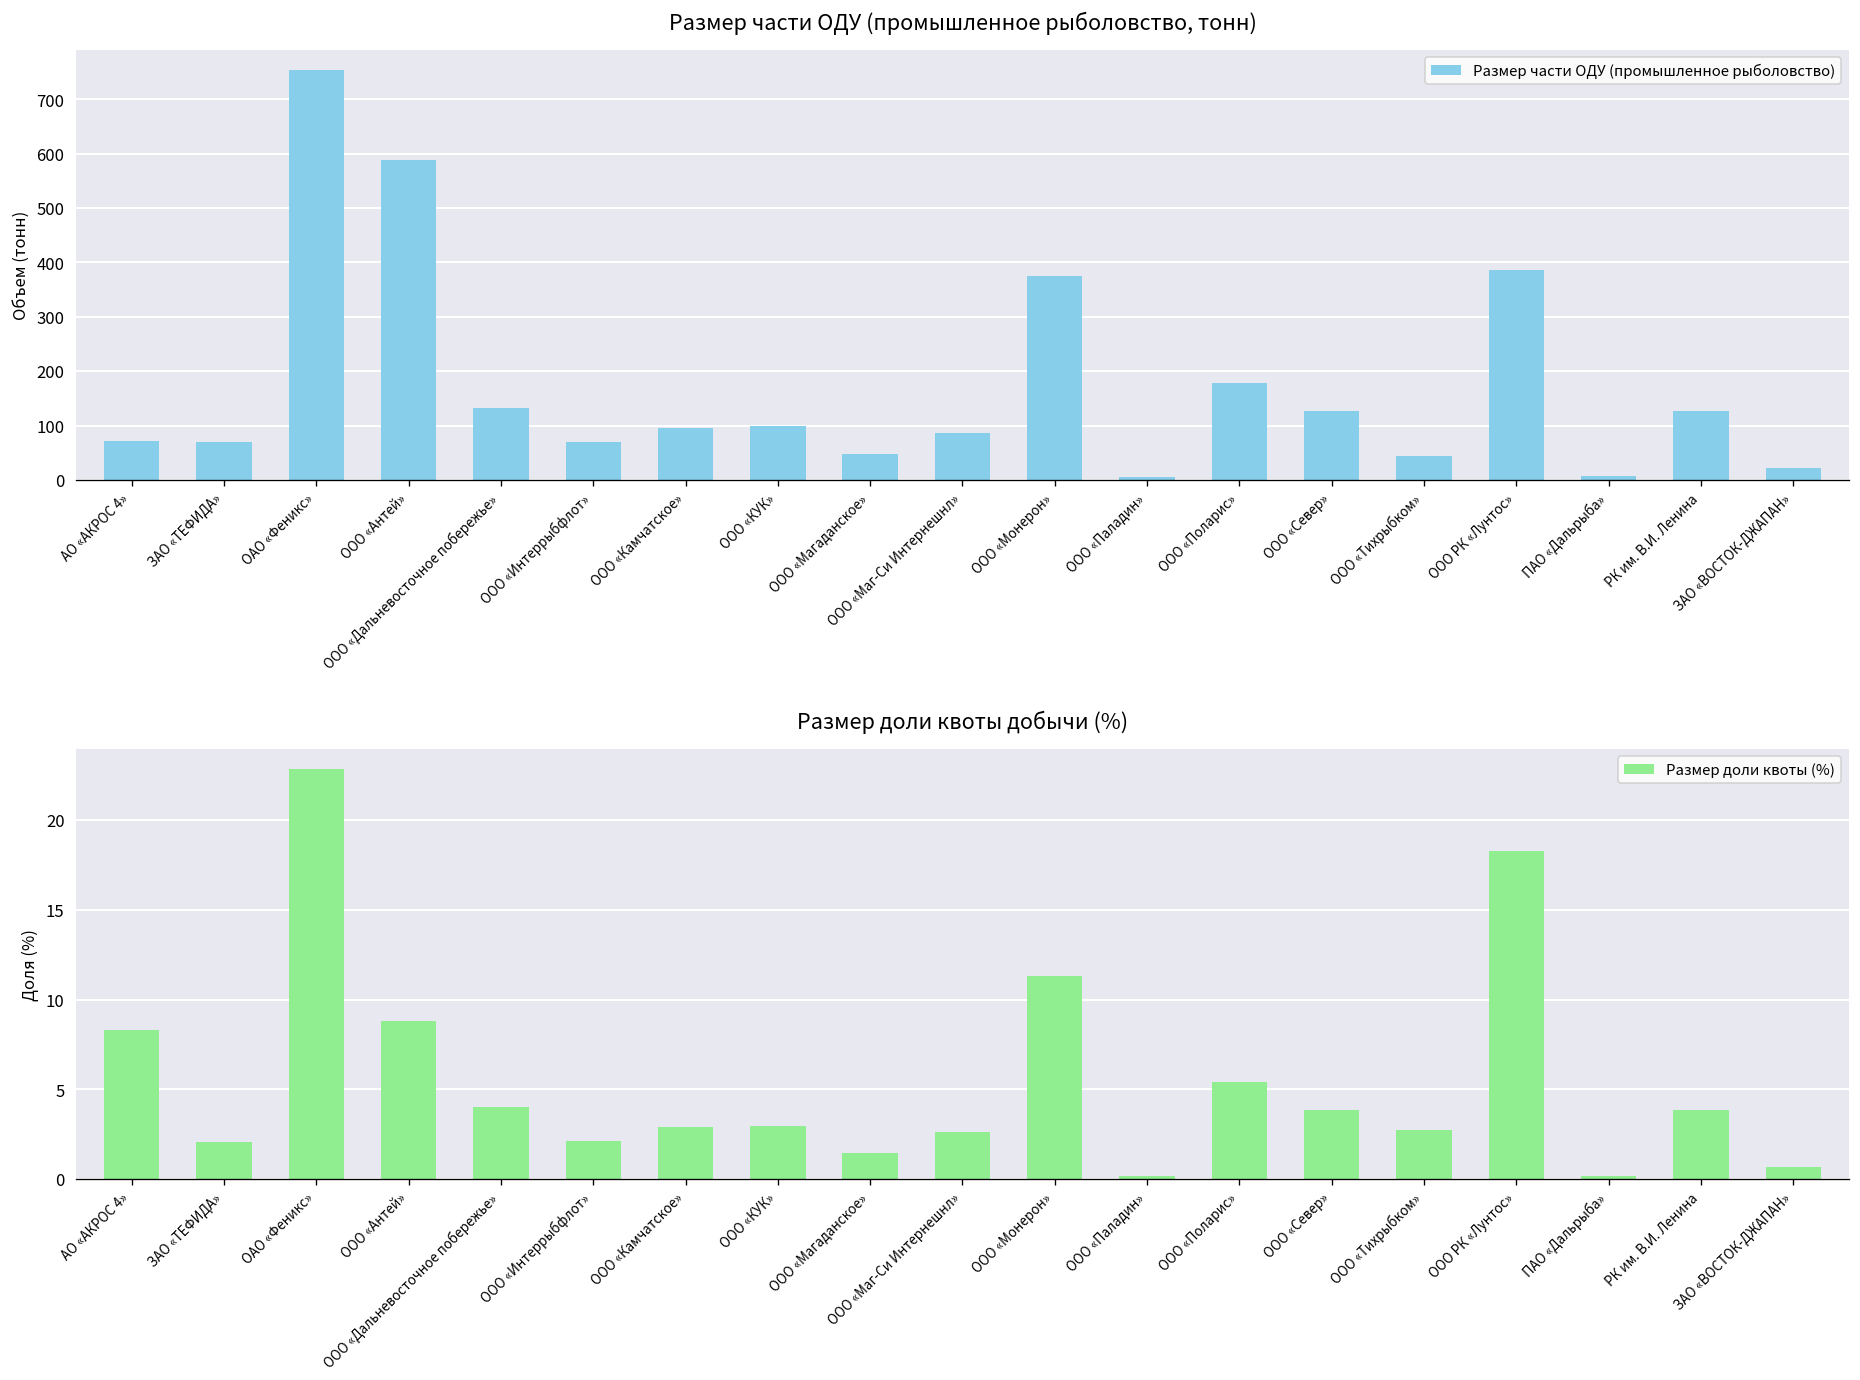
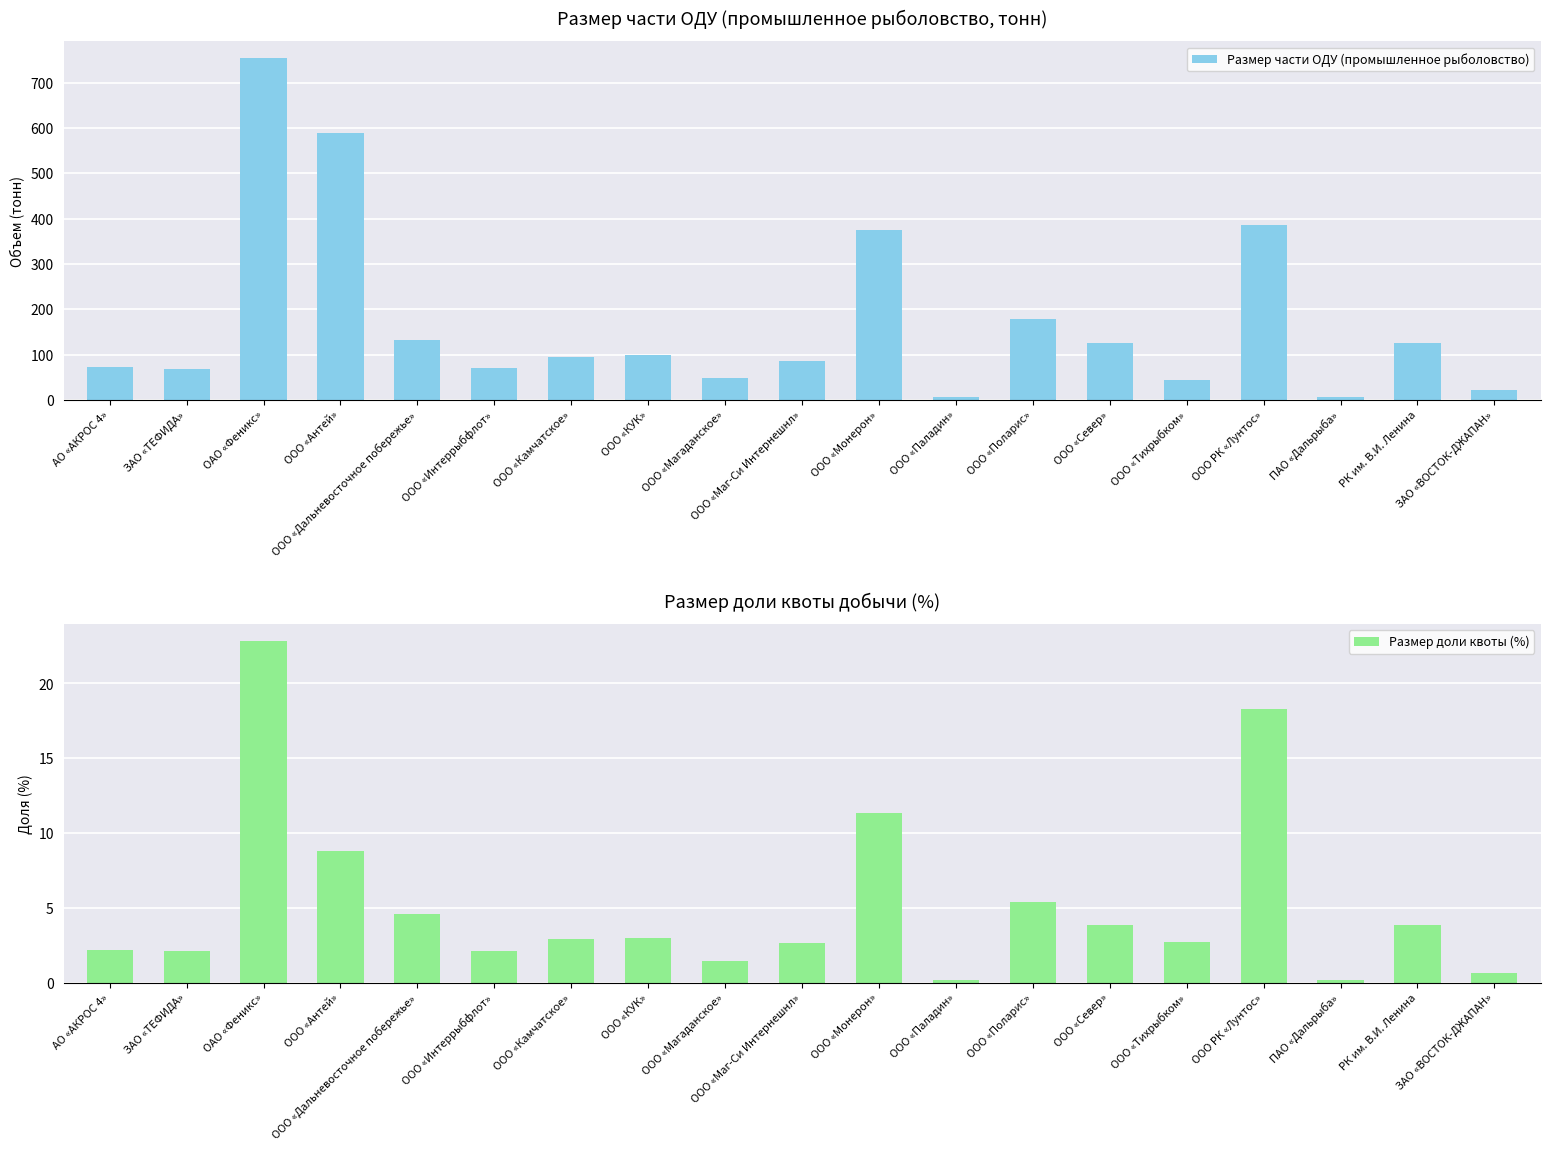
  {
    "Размер части ОДУ (промышленное рыболовство, тонн)": {
      "АО «АКРОС 4»": 70,
      "ЗАО «ТЕФИДА»": 70,
      "ОАО «Феникс»": 750,
      "ООО «Антей»": 590,
      "ООО «Дальневосточное побережье»": 130,
      "ООО «Интеррыбфлот»": 70,
      "ООО «Камчатское»": 100,
      "ООО «КУК»": 100,
      "ООО «Магаданское»": 50,
      "ООО «Маг-Си Интернешнл»": 90,
      "ООО «Монерон»": 370,
      "ООО «Паладин»": 10,
      "ООО «Поларис»": 180,
      "ООО «Север»": 130,
      "ООО «Тихрыбком»": 40,
      "ООО РК «Лунтос»": 390,
      "ПАО «Дальрыба»": 10,
      "РК им. В.И. Ленина": 130,
      "ЗАО «ВОСТОК-ДЖАПАН»": 20
    },
    "Размер доли квоты добычи (%)": {
-     "АО «АКРОС 4»": 8.3,
+     "АО «АКРОС 4»": 2.2,
      "ЗАО «ТЕФИДА»": 2.1,
      "ОАО «Феникс»": 22.8,
      "ООО «Антей»": 8.8,
-     "ООО «Дальневосточное побережье»": 4.0,
+     "ООО «Дальневосточное побережье»": 4.6,
      "ООО «Интеррыбфлот»": 2.1,
      "ООО «Камчатское»": 2.9,
      "ООО «КУК»": 3.0,
      "ООО «Магаданское»": 1.5,
      "ООО «Маг-Си Интернешнл»": 2.6,
      "ООО «Монерон»": 11.3,
      "ООО «Паладин»": 0.2,
      "ООО «Поларис»": 5.4,
      "ООО «Север»": 3.8,
      "ООО «Тихрыбком»": 2.7,
      "ООО РК «Лунтос»": 18.3,
      "ПАО «Дальрыба»": 0.2,
      "РК им. В.И. Ленина": 3.8,
      "ЗАО «ВОСТОК-ДЖАПАН»": 0.7
    }
  }
